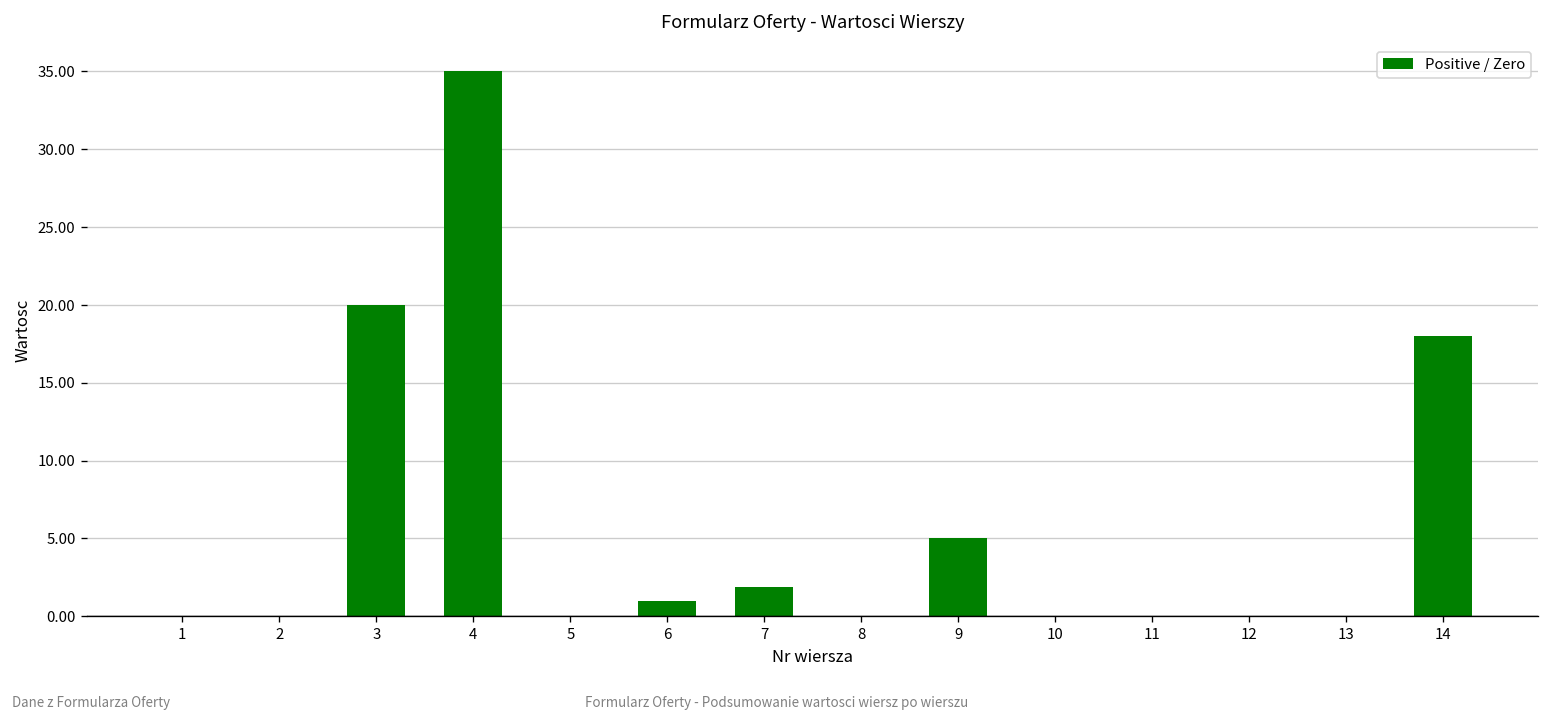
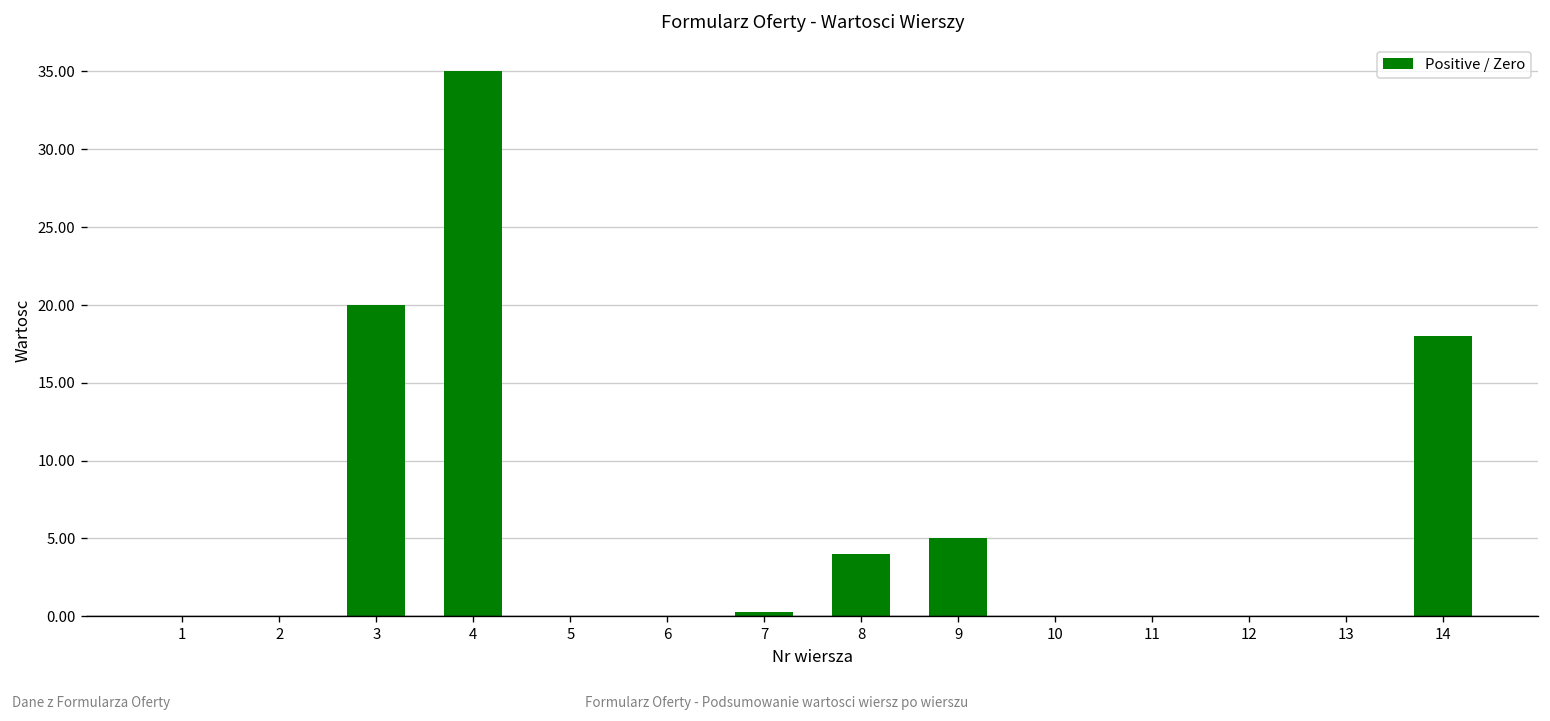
  {
    "1": 0.0,
    "2": 0.0,
    "3": 20.0,
    "4": 35.0,
    "5": 0.0,
-   "6": 1,
-   "7": 1.9,
-   "8": 0,
+   "6": 0,
+   "7": 0.3,
+   "8": 4,
    "9": 5.0,
    "10": 0.0,
    "11": 0.0,
    "12": 0.0,
    "13": 0.0,
    "14": 18.0
  }
